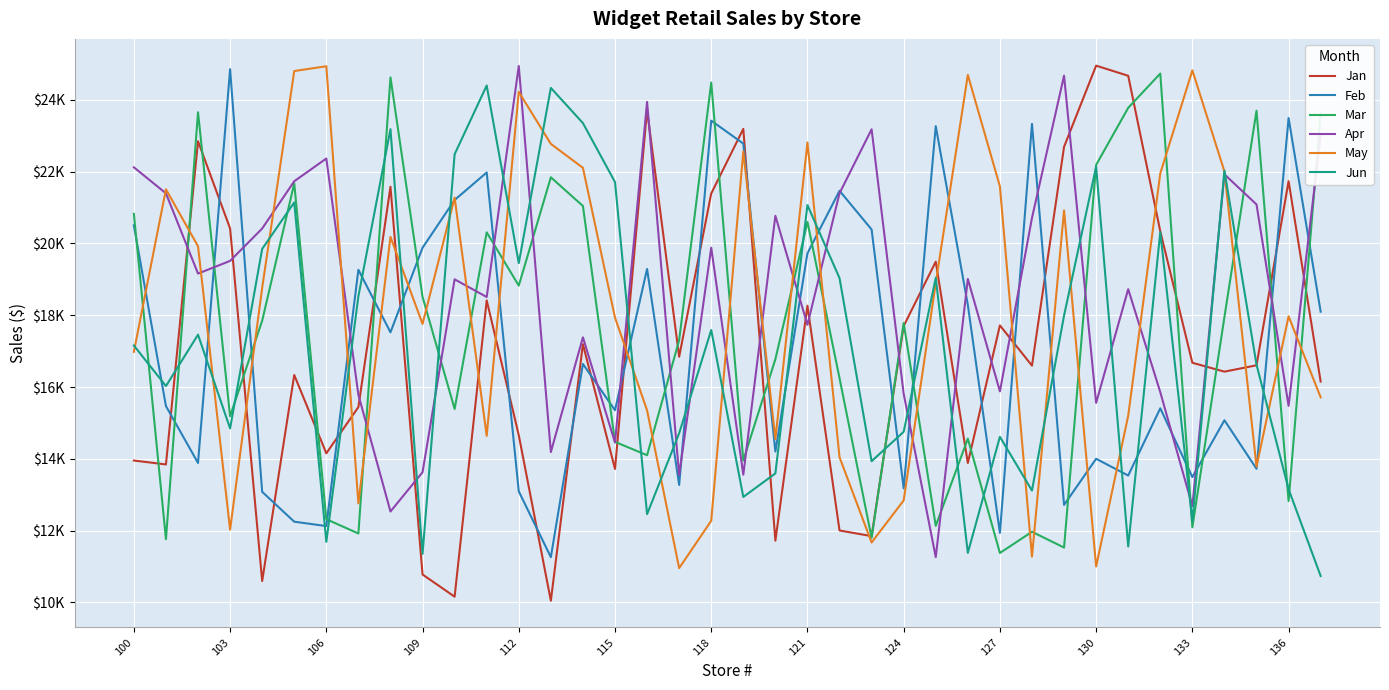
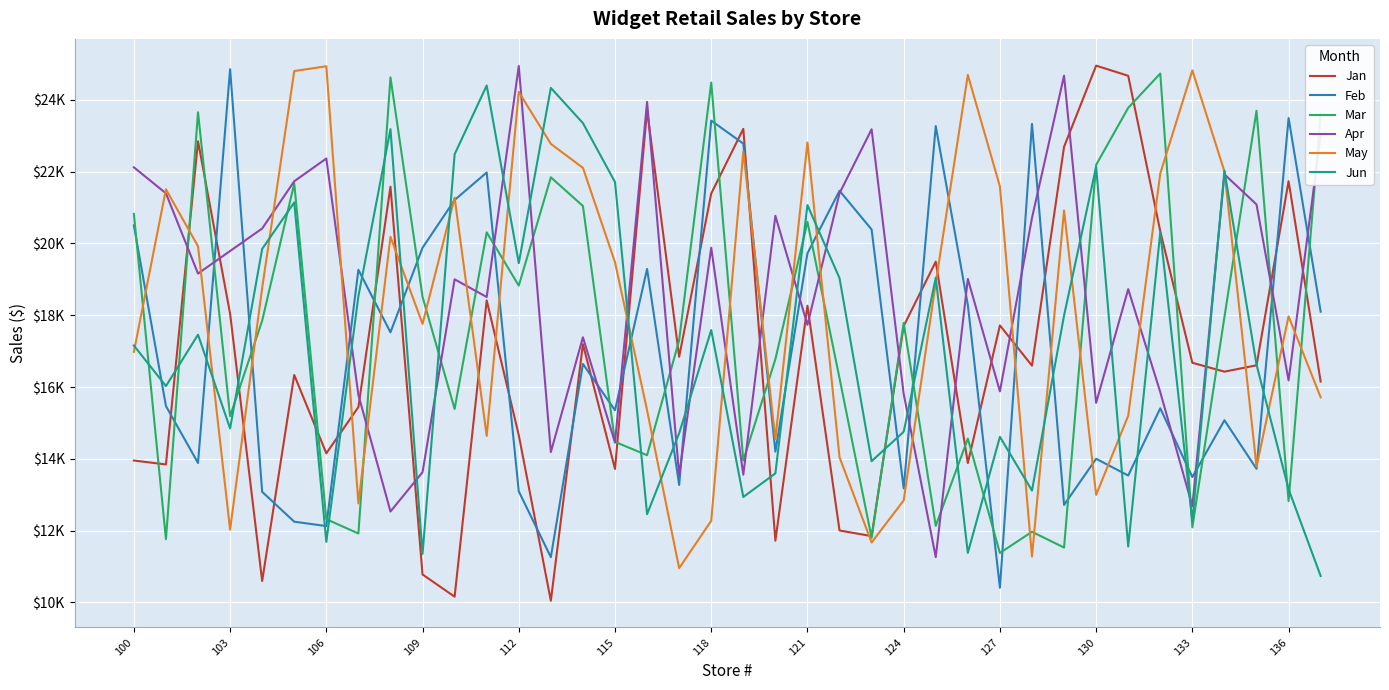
  {
    "Jan": {
      "100": "$14000",
-     "103": "$20400",
+     "103": "$18000",
      "106": "$14200",
      "109": "$10800",
      "112": "$14700",
      "115": "$13700",
      "118": "$21400",
      "121": "$18300",
      "124": "$17700",
      "127": "$17700",
      "130": "$25000",
      "133": "$16700",
      "136": "$21700"
    },
    "Feb": {
      "100": "$20500",
      "103": "$24900",
      "106": "$12100",
      "109": "$19900",
      "112": "$13100",
      "115": "$15400",
      "118": "$23400",
      "121": "$19700",
      "124": "$13200",
-     "127": "$11900",
+     "127": "$10400",
      "130": "$14000",
      "133": "$13500",
      "136": "$23500"
    },
    "Apr": {
      "100": "$22100",
-     "103": "$19500",
+     "103": "$19800",
      "106": "$22400",
      "109": "$13600",
      "112": "$24900",
      "118": "$19900",
      "121": "$17700",
      "124": "$15800",
      "127": "$15900",
      "130": "$15600",
      "133": "$12700",
-     "136": "$15500"
+     "136": "$16200"
    },
    "May": {
      "100": "$17000",
      "103": "$12000",
      "106": "$24900",
      "109": "$17800",
      "112": "$24200",
-     "115": "$17900",
+     "115": "$19500",
      "118": "$12300",
      "121": "$22800",
      "124": "$12800",
      "127": "$21600",
-     "130": "$11000",
+     "130": "$13000",
      "133": "$24800",
      "136": "$18000"
    }
  }
